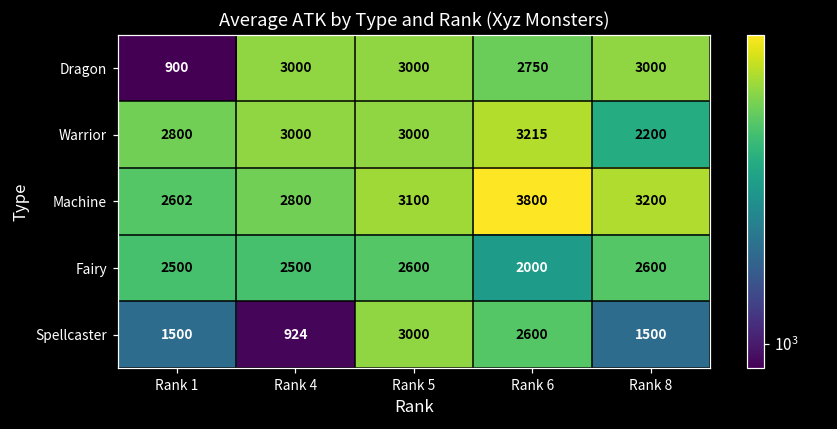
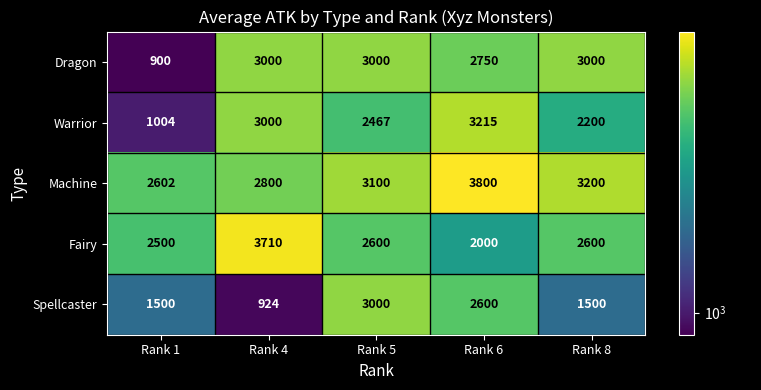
  {
    "Dragon": {
      "Rank 1": 900,
      "Rank 4": 3000,
      "Rank 5": 3000,
      "Rank 6": 2750,
      "Rank 8": 3000
    },
    "Warrior": {
-     "Rank 1": 2800,
+     "Rank 1": 1004,
      "Rank 4": 3000,
-     "Rank 5": 3000,
+     "Rank 5": 2467,
      "Rank 6": 3215,
      "Rank 8": 2200
    },
    "Machine": {
      "Rank 1": 2602,
      "Rank 4": 2800,
      "Rank 5": 3100,
      "Rank 6": 3800,
      "Rank 8": 3200
    },
    "Fairy": {
      "Rank 1": 2500,
-     "Rank 4": 2500,
+     "Rank 4": 3710,
      "Rank 5": 2600,
      "Rank 6": 2000,
      "Rank 8": 2600
    },
    "Spellcaster": {
      "Rank 1": 1500,
      "Rank 4": 924,
      "Rank 5": 3000,
      "Rank 6": 2600,
      "Rank 8": 1500
    }
  }
